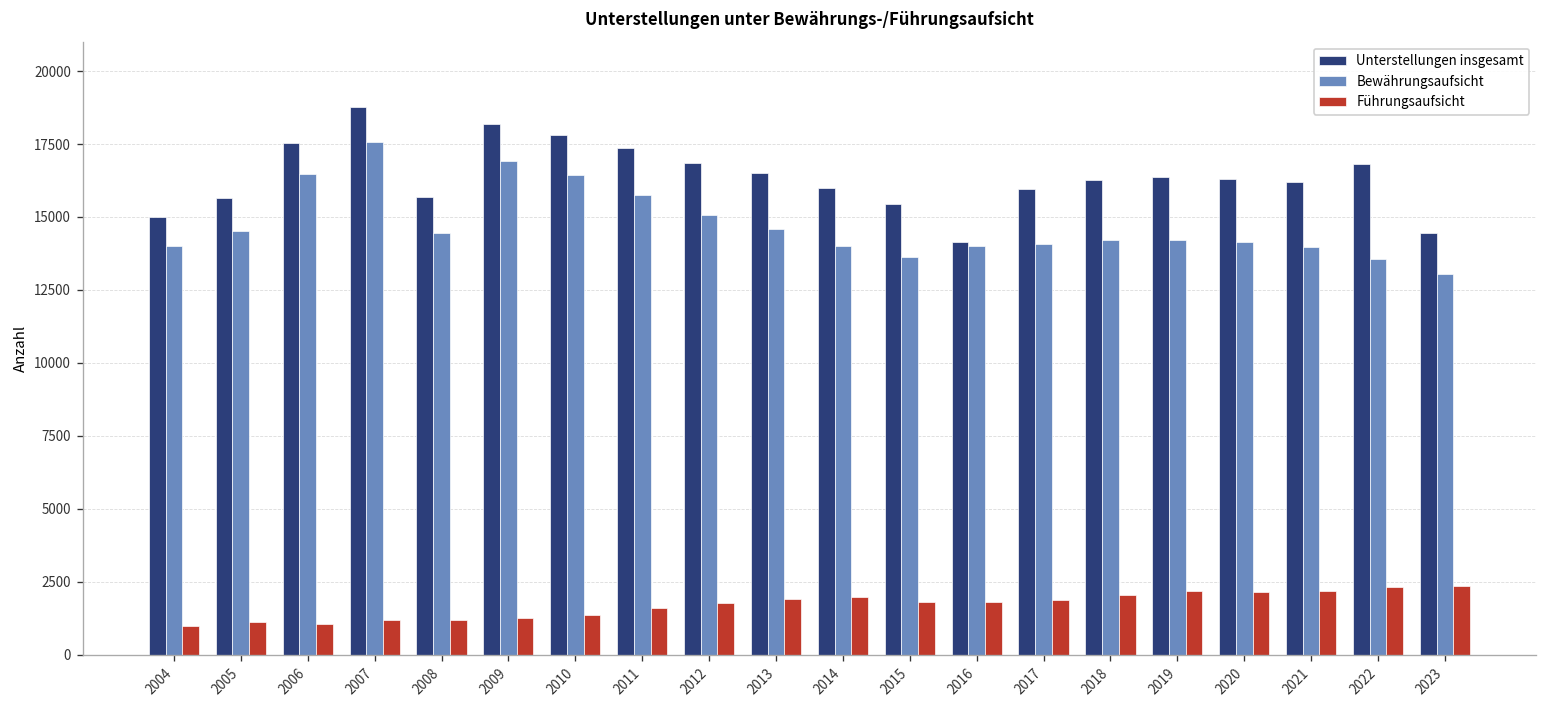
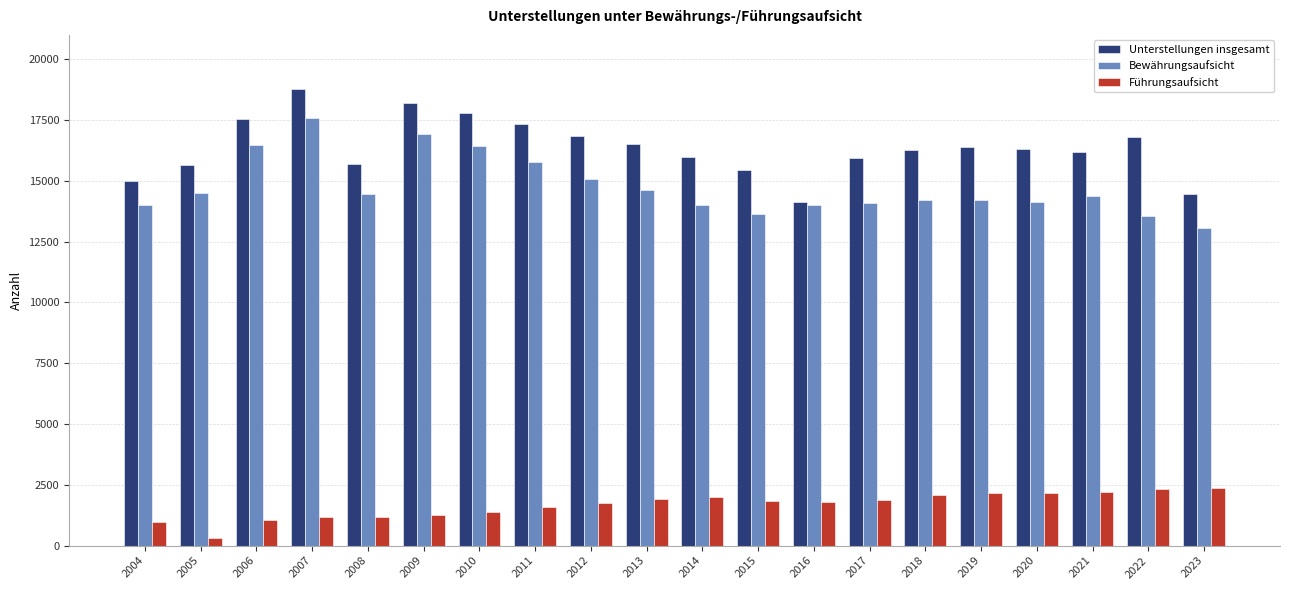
  {
    "Unterstellungen insgesamt": {
      "2004": 15000,
      "2005": 15600,
      "2006": 17500,
      "2007": 18800,
      "2008": 15700,
      "2009": 18200,
      "2010": 17800,
      "2011": 17400,
      "2012": 16800,
      "2013": 16500,
      "2014": 16000,
      "2015": 15400,
      "2016": 14100,
      "2017": 15900,
      "2018": 16300,
      "2019": 16400,
      "2020": 16300,
      "2021": 16200,
      "2022": 16800,
      "2023": 14500
    },
    "Bewährungsaufsicht": {
      "2004": 14000,
      "2005": 14500,
      "2006": 16500,
      "2007": 17600,
      "2008": 14500,
      "2009": 16900,
      "2010": 16400,
      "2011": 15800,
      "2012": 15100,
      "2013": 14600,
      "2014": 14000,
      "2015": 13600,
      "2016": 14000,
      "2017": 14100,
      "2018": 14200,
      "2019": 14200,
      "2020": 14100,
-     "2021": 14000,
+     "2021": 14400,
      "2022": 13500,
      "2023": 13000
    },
    "Führungsaufsicht": {
      "2004": 1000,
-     "2005": 1100,
+     "2005": 300,
      "2006": 1100,
      "2007": 1200,
      "2008": 1200,
      "2009": 1300,
      "2010": 1400,
      "2011": 1600,
      "2012": 1800,
      "2013": 1900,
      "2014": 2000,
      "2015": 1800,
      "2016": 1800,
      "2017": 1900,
      "2018": 2100,
      "2019": 2200,
      "2020": 2200,
      "2021": 2200,
      "2022": 2300,
      "2023": 2400
    }
  }
